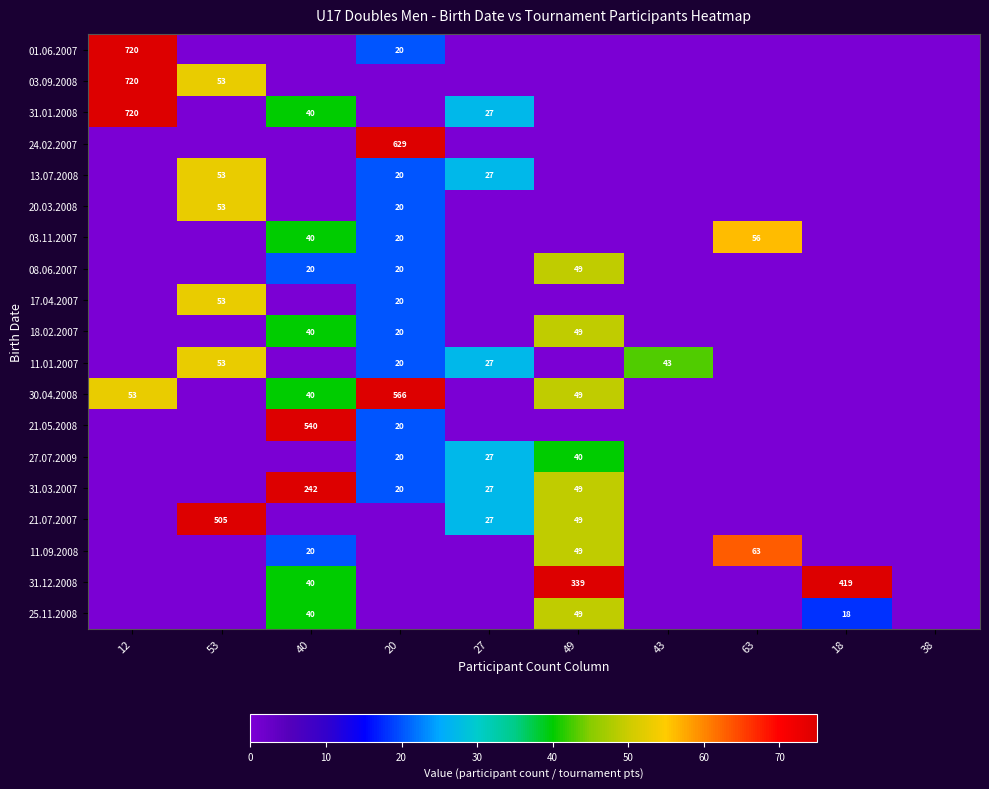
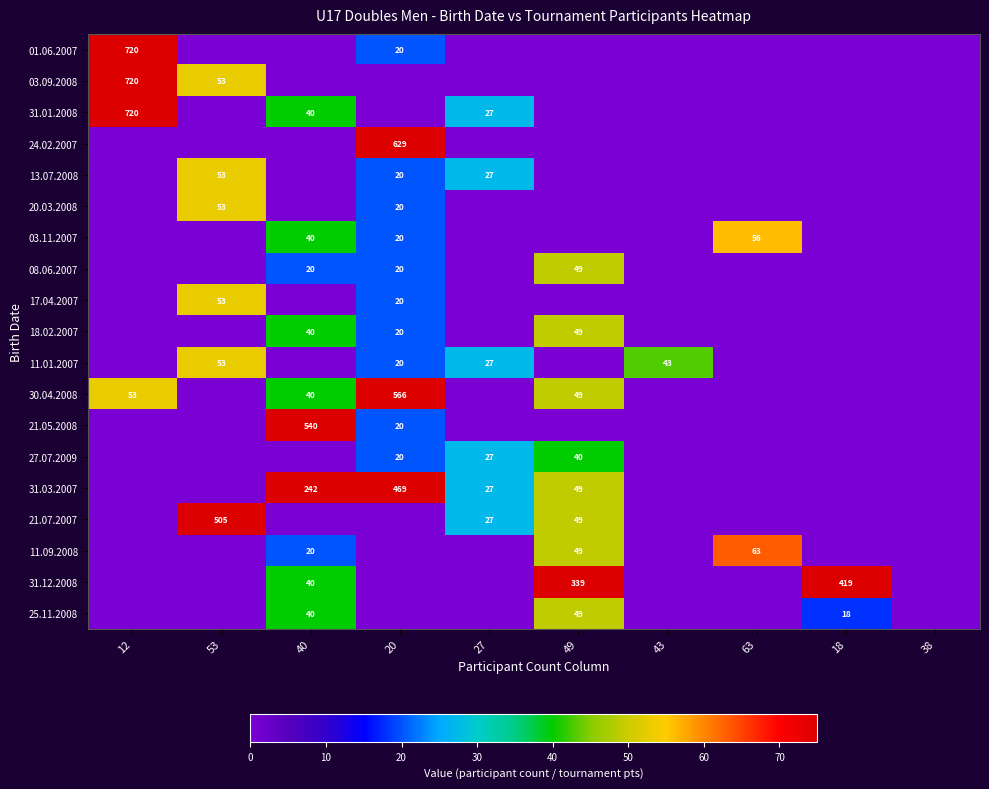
  {
    "01.06.2007": {
      "12": 720,
      "20": 20
    },
    "03.09.2008": {
      "12": 720,
      "53": 53
    },
    "31.01.2008": {
      "12": 720,
      "40": 40,
      "27": 27
    },
    "24.02.2007": {
      "20": 629
    },
    "13.07.2008": {
      "53": 53,
      "20": 20,
      "27": 27
    },
    "20.03.2008": {
      "53": 53,
      "20": 20
    },
    "03.11.2007": {
      "40": 40,
      "20": 20,
      "63": 56
    },
    "08.06.2007": {
      "40": 20,
      "20": 20,
      "49": 49
    },
    "17.04.2007": {
      "53": 53,
      "20": 20
    },
    "18.02.2007": {
      "40": 40,
      "20": 20,
      "49": 49
    },
    "11.01.2007": {
      "53": 53,
      "20": 20,
      "27": 27,
      "43": 43
    },
    "30.04.2008": {
      "12": 53,
      "40": 40,
      "20": 566,
      "49": 49
    },
    "21.05.2008": {
      "40": 540,
      "20": 20
    },
    "27.07.2009": {
      "20": 20,
      "27": 27,
      "49": 40
    },
    "31.03.2007": {
      "40": 242,
-     "20": 20,
+     "20": 469,
      "27": 27,
      "49": 49
    },
    "21.07.2007": {
      "53": 505,
      "27": 27,
      "49": 49
    },
    "11.09.2008": {
      "40": 20,
      "49": 49,
      "63": 63
    },
    "31.12.2008": {
      "40": 40,
      "49": 339,
      "18": 419
    },
    "25.11.2008": {
      "40": 40,
      "49": 49,
      "18": 18
    }
  }
